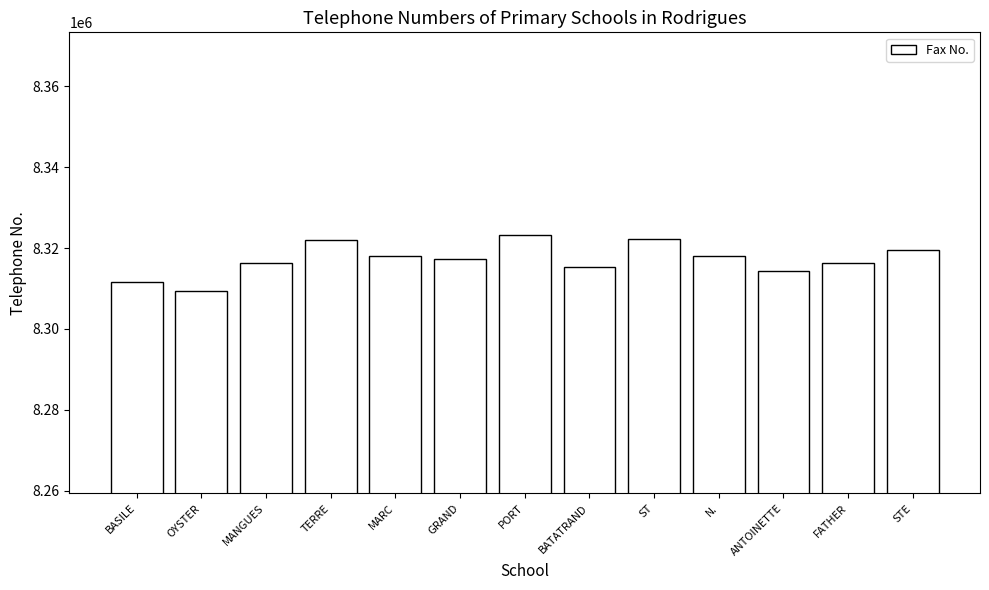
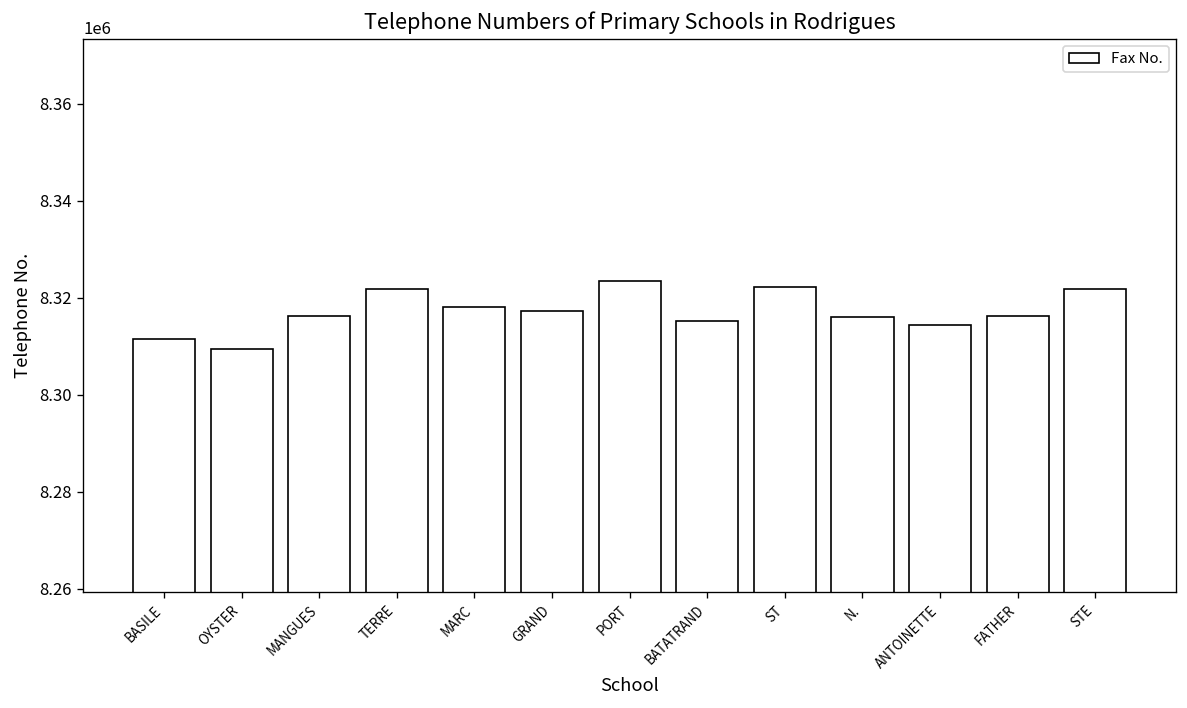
  {
    "BASILE": 8312000,
    "OYSTER": 8309000,
    "MANGUES": 8316000,
    "TERRE": 8322000,
    "MARC": 8318000,
    "GRAND": 8317000,
    "PORT": 8323000,
    "BATATRAND": 8315000,
    "ST": 8322000,
-   "N.": 8318000,
+   "N.": 8316000,
    "ANTOINETTE": 8314000,
    "FATHER": 8316000,
-   "STE": 8319000
+   "STE": 8322000
  }
